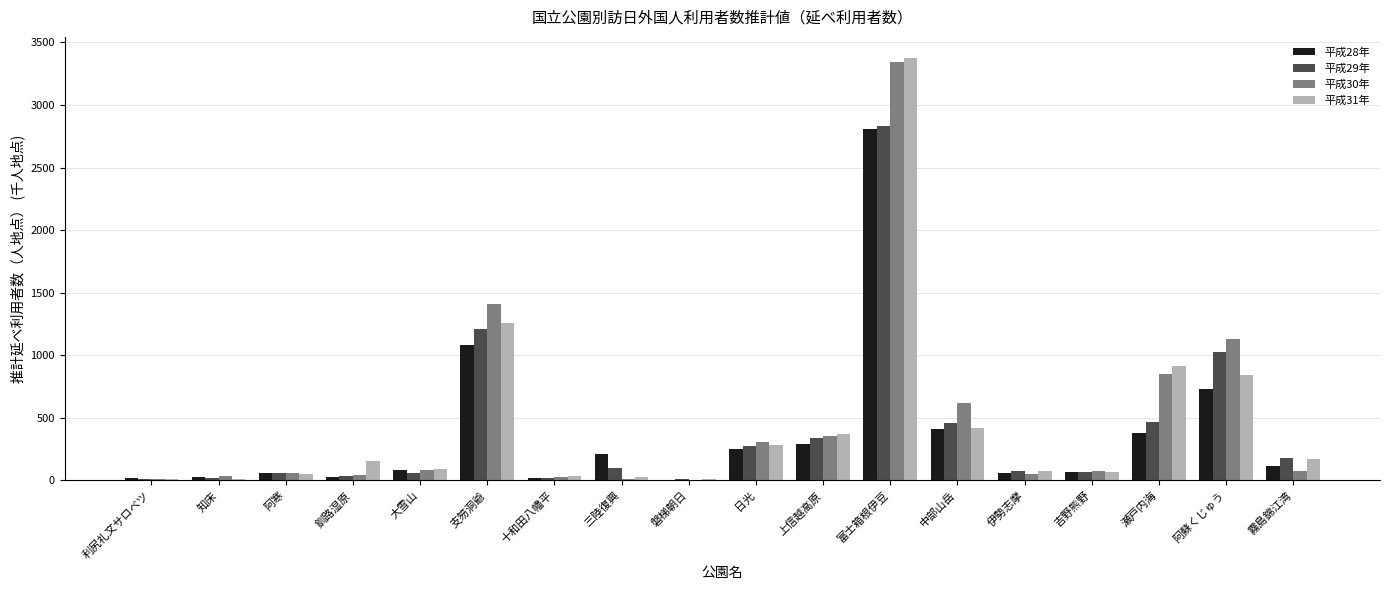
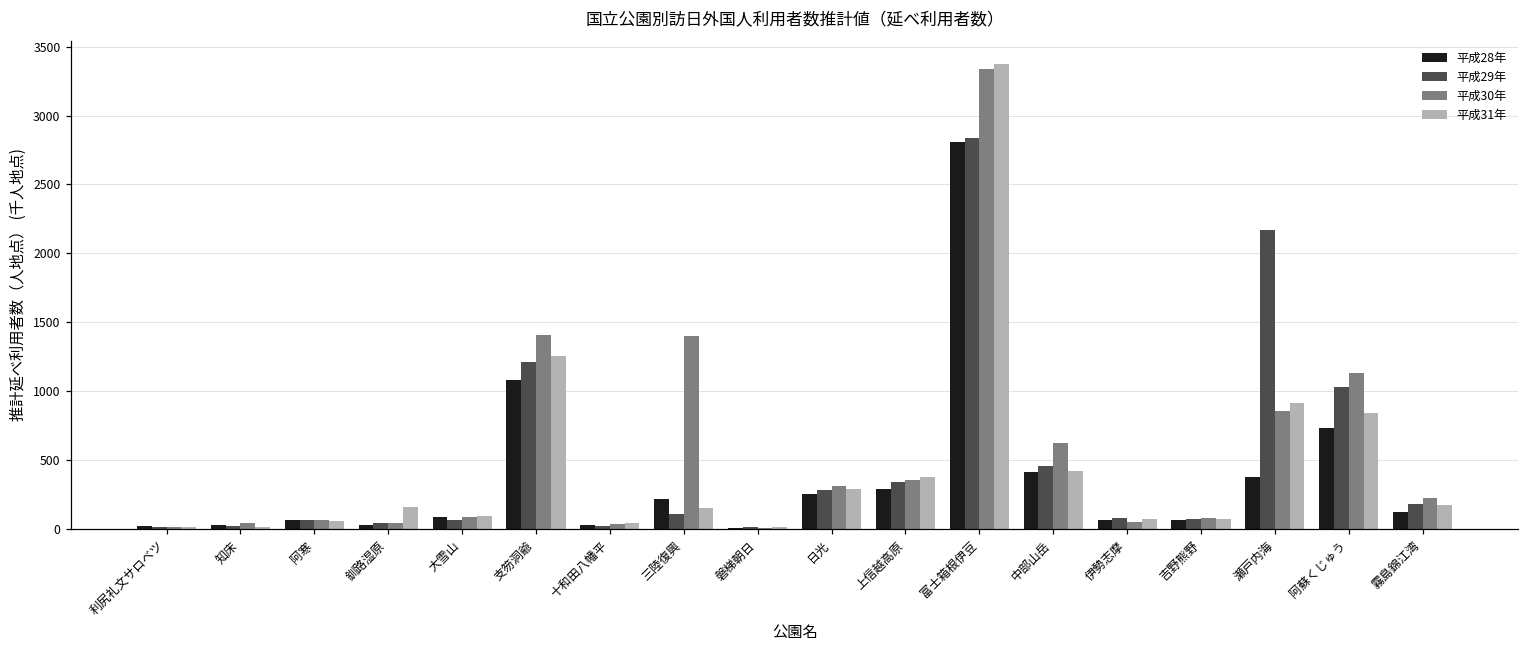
  {
    "平成28年": {
      "知床": 30,
      "阿寒": 60,
      "釧路湿原": 30,
      "大雪山": 80,
      "支笏洞爺": 1080,
      "十和田八幡平": 20,
      "三陸復興": 210,
      "日光": 250,
      "上信越高原": 290,
      "富士箱根伊豆": 2810,
      "中部山岳": 410,
      "伊勢志摩": 60,
      "吉野熊野": 60,
      "瀬戸内海": 380,
      "阿蘇くじゅう": 730,
      "霧島錦江湾": 120
    },
    "平成29年": {
      "知床": 20,
      "阿寒": 60,
      "釧路湿原": 40,
      "大雪山": 60,
      "支笏洞爺": 1210,
      "三陸復興": 100,
      "日光": 280,
      "上信越高原": 340,
      "富士箱根伊豆": 2830,
      "中部山岳": 460,
      "伊勢志摩": 80,
      "吉野熊野": 70,
-     "瀬戸内海": 470,
+     "瀬戸内海": 2170,
      "阿蘇くじゅう": 1030,
      "霧島錦江湾": 180
    },
    "平成30年": {
      "知床": 40,
      "阿寒": 60,
      "釧路湿原": 40,
      "大雪山": 80,
      "支笏洞爺": 1410,
      "十和田八幡平": 30,
-     "三陸復興": 10,
+     "三陸復興": 1400,
      "日光": 310,
      "上信越高原": 350,
      "富士箱根伊豆": 3340,
      "中部山岳": 620,
      "伊勢志摩": 50,
      "吉野熊野": 80,
      "瀬戸内海": 850,
      "阿蘇くじゅう": 1130,
-     "霧島錦江湾": 70
+     "霧島錦江湾": 220
    },
    "平成31年": {
      "阿寒": 50,
      "釧路湿原": 150,
      "大雪山": 90,
      "支笏洞爺": 1250,
      "十和田八幡平": 40,
-     "三陸復興": 20,
+     "三陸復興": 150,
      "日光": 290,
      "上信越高原": 370,
      "富士箱根伊豆": 3380,
      "中部山岳": 420,
      "伊勢志摩": 70,
      "吉野熊野": 70,
      "瀬戸内海": 910,
      "阿蘇くじゅう": 840,
      "霧島錦江湾": 170
    }
  }
